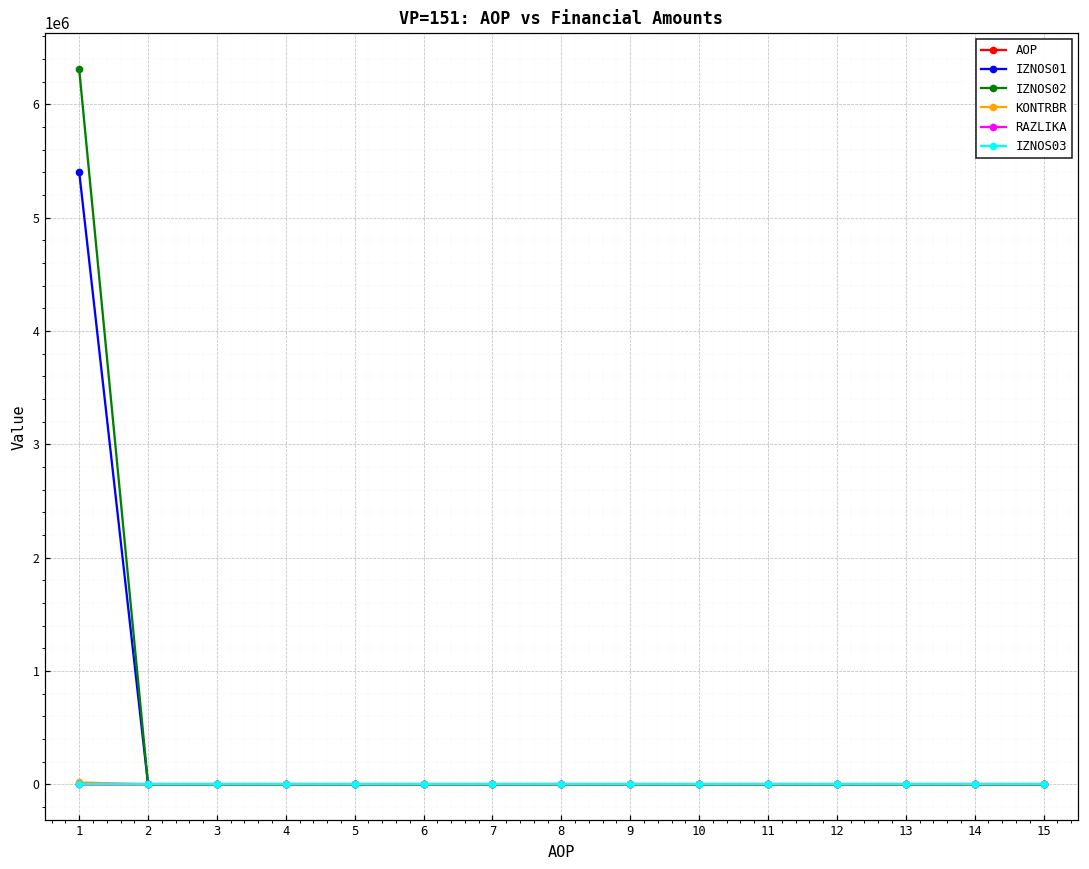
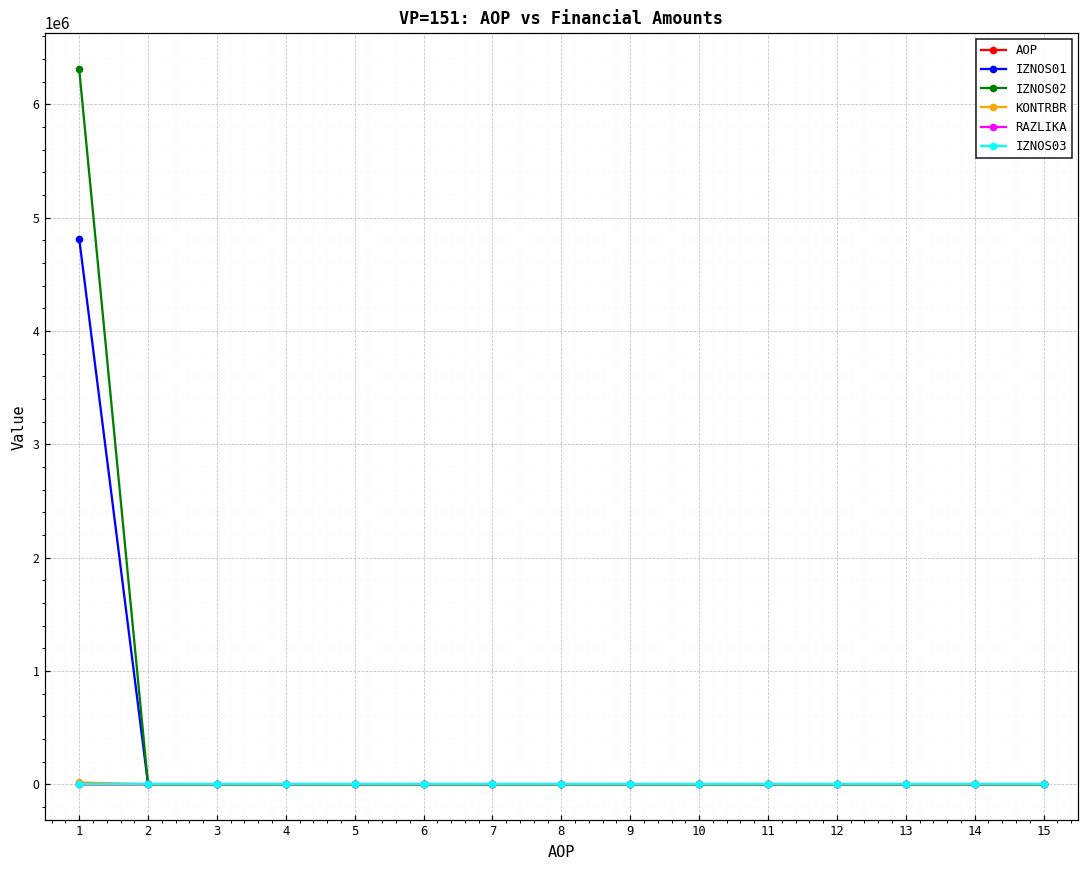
  {
    "IZNOS01": {
-     "1": 5410000
+     "1": 4820000
    },
    "IZNOS02": {
      "1": 6310000
    }
  }
